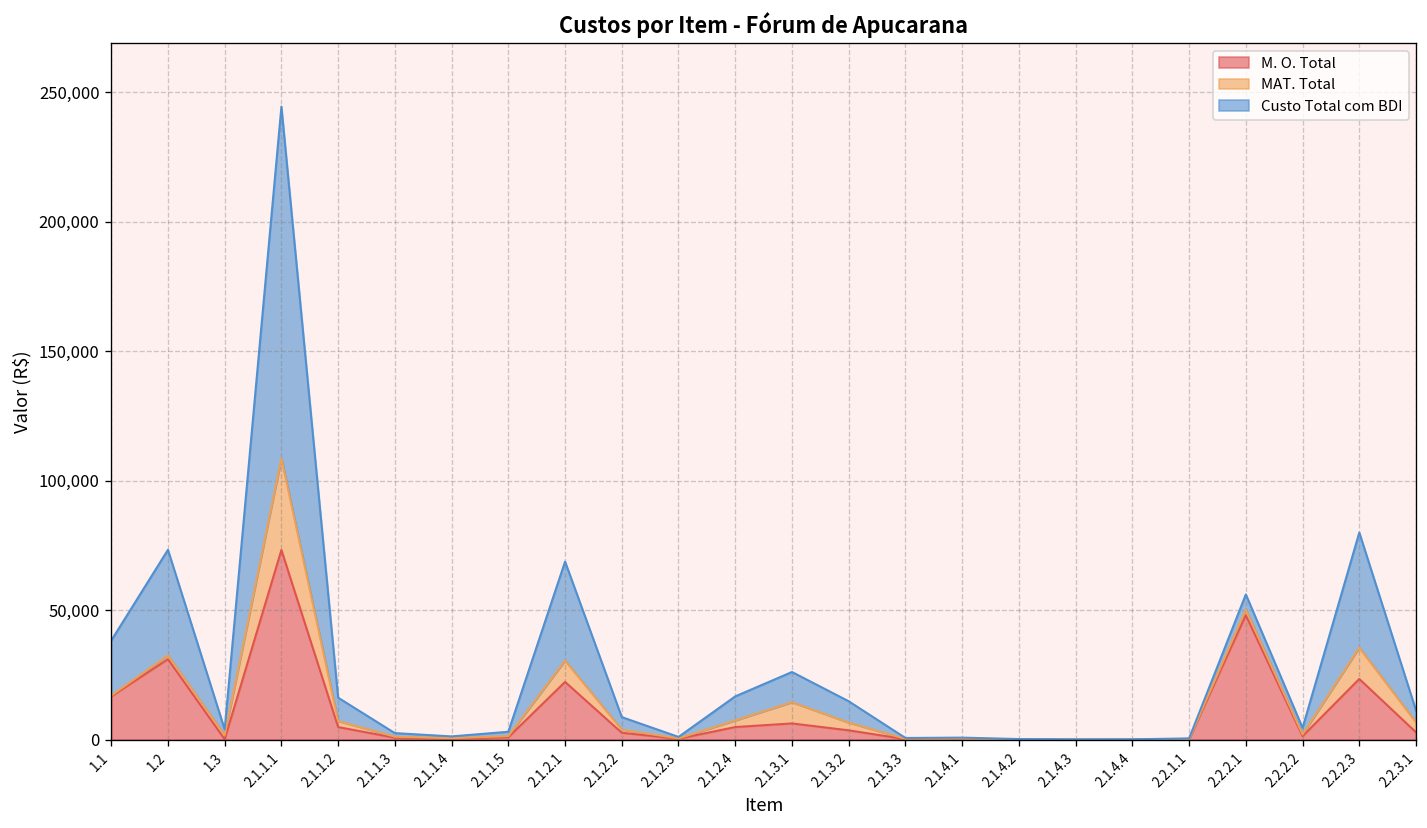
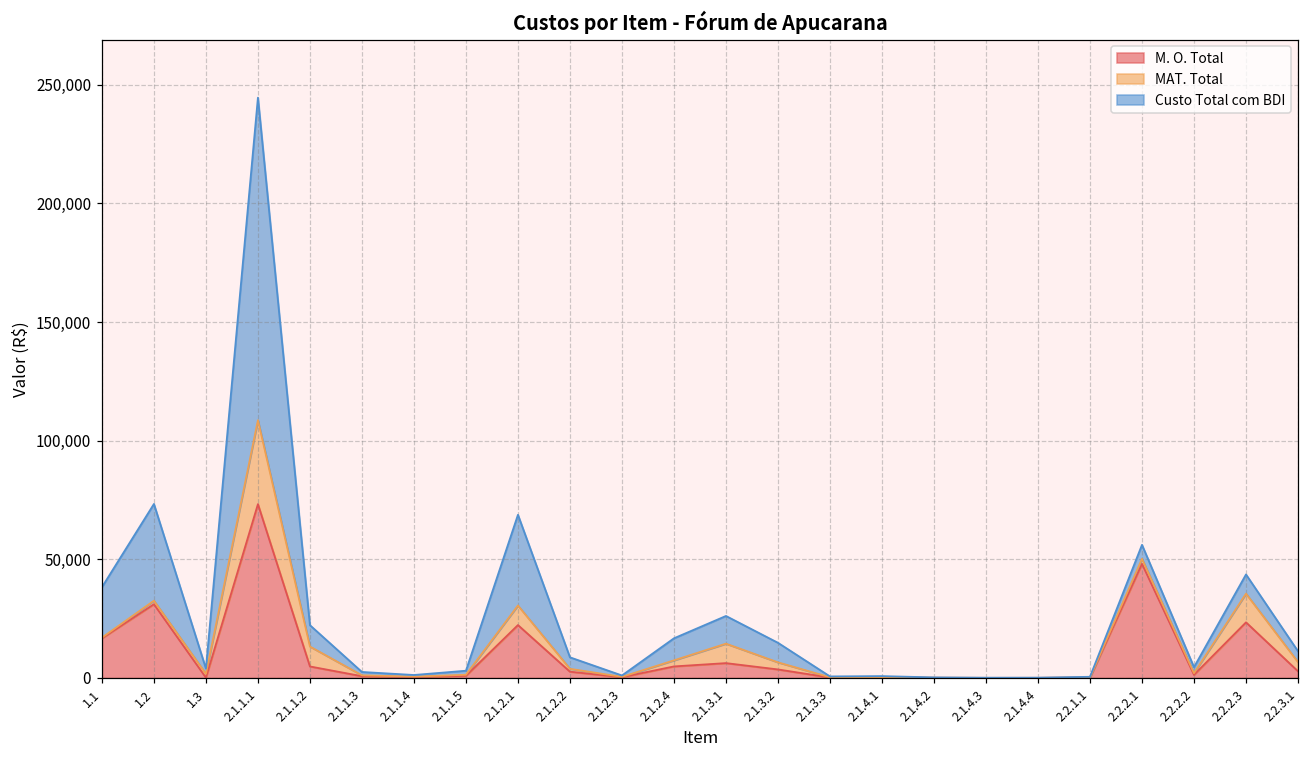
  {
    "M. O. Total": {
      "1.2": "31,000",
      "1.3": "0",
      "2.1.1.1": "73,000",
      "2.1.1.2": "5,000",
      "2.1.2.1": "22,000",
      "2.1.2.2": "3,000",
      "2.1.2.4": "5,000",
      "2.1.3.1": "6,000",
      "2.1.3.2": "4,000",
      "2.2.2.1": "48,000",
      "2.2.2.3": "23,000",
      "2.2.3.1": "3,000"
    },
    "MAT. Total": {
      "1.2": "1,000",
      "1.3": "2,000",
      "2.1.1.1": "35,000",
-     "2.1.1.2": "2,000",
+     "2.1.1.2": "8,000",
      "2.1.2.1": "8,000",
      "2.1.2.2": "1,000",
      "2.1.2.4": "3,000",
      "2.1.3.1": "8,000",
      "2.1.3.2": "3,000",
      "2.2.2.1": "2,000",
      "2.2.2.3": "12,000",
      "2.2.3.1": "4,000"
    },
    "Custo Total com BDI": {
      "1.1": "21,000",
      "1.2": "41,000",
      "1.3": "2,000",
      "2.1.1.1": "136,000",
      "2.1.1.2": "9,000",
      "2.1.1.3": "1,000",
      "2.1.1.5": "2,000",
      "2.1.2.1": "38,000",
      "2.1.2.2": "5,000",
      "2.1.2.4": "9,000",
      "2.1.3.1": "12,000",
      "2.1.3.2": "8,000",
      "2.2.2.1": "6,000",
      "2.2.2.2": "3,000",
-     "2.2.2.3": "44,000",
+     "2.2.2.3": "8,000",
      "2.2.3.1": "5,000"
    }
  }
